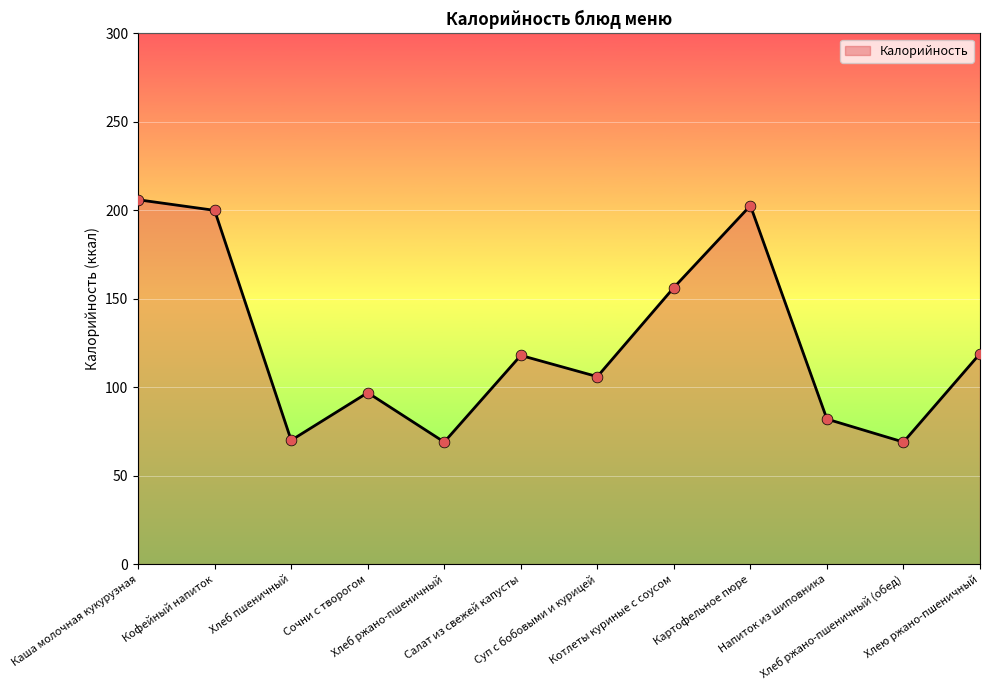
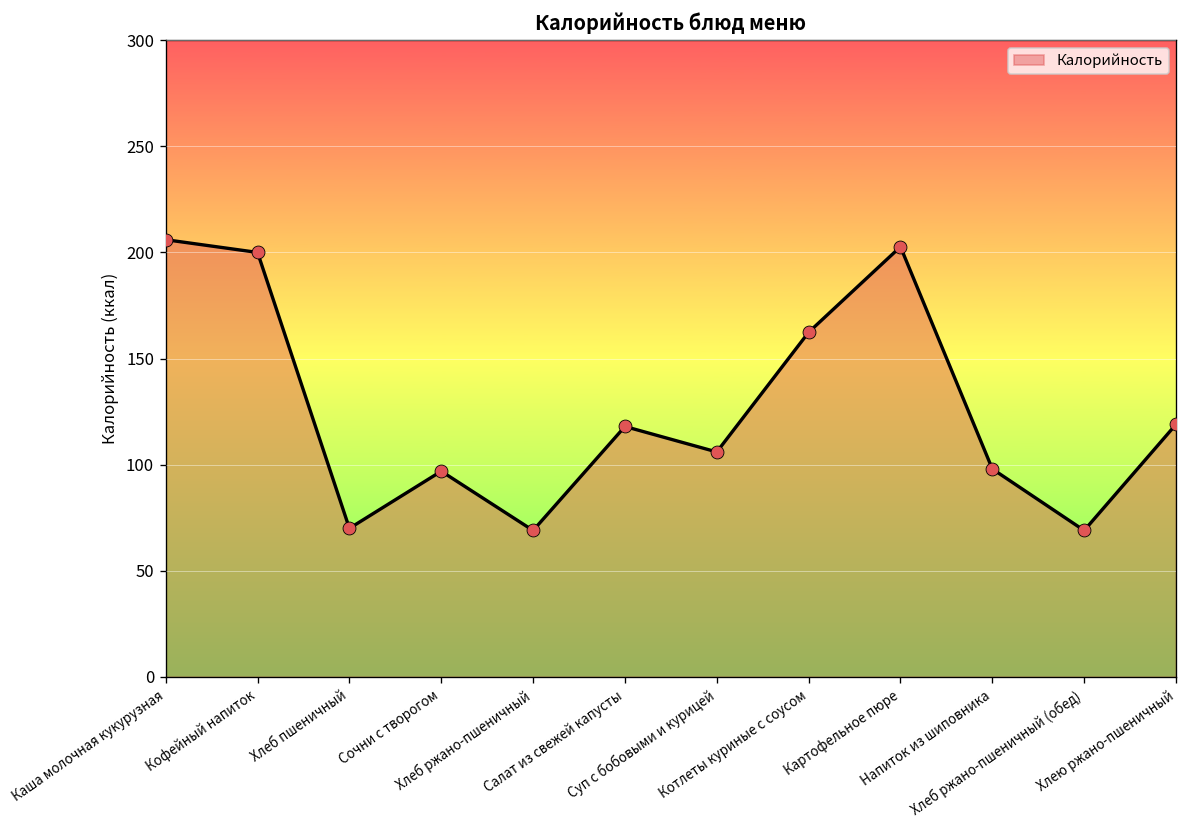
  {
    "Каша молочная кукурузная": 206,
    "Кофейный напиток": 200,
    "Хлеб пшеничный": 70,
    "Сочни с творогом": 97,
    "Хлеб ржано-пшеничный": 69,
    "Салат из свежей капусты": 118,
    "Суп с бобовыми и курицей": 106,
-   "Котлеты куриные с соусом": 156,
+   "Котлеты куриные с соусом": 162,
    "Картофельное пюре": 203,
-   "Напиток из шиповника": 82,
+   "Напиток из шиповника": 98,
    "Хлеб ржано-пшеничный (обед)": 69,
    "Хлею ржано-пшеничный": 119
  }
